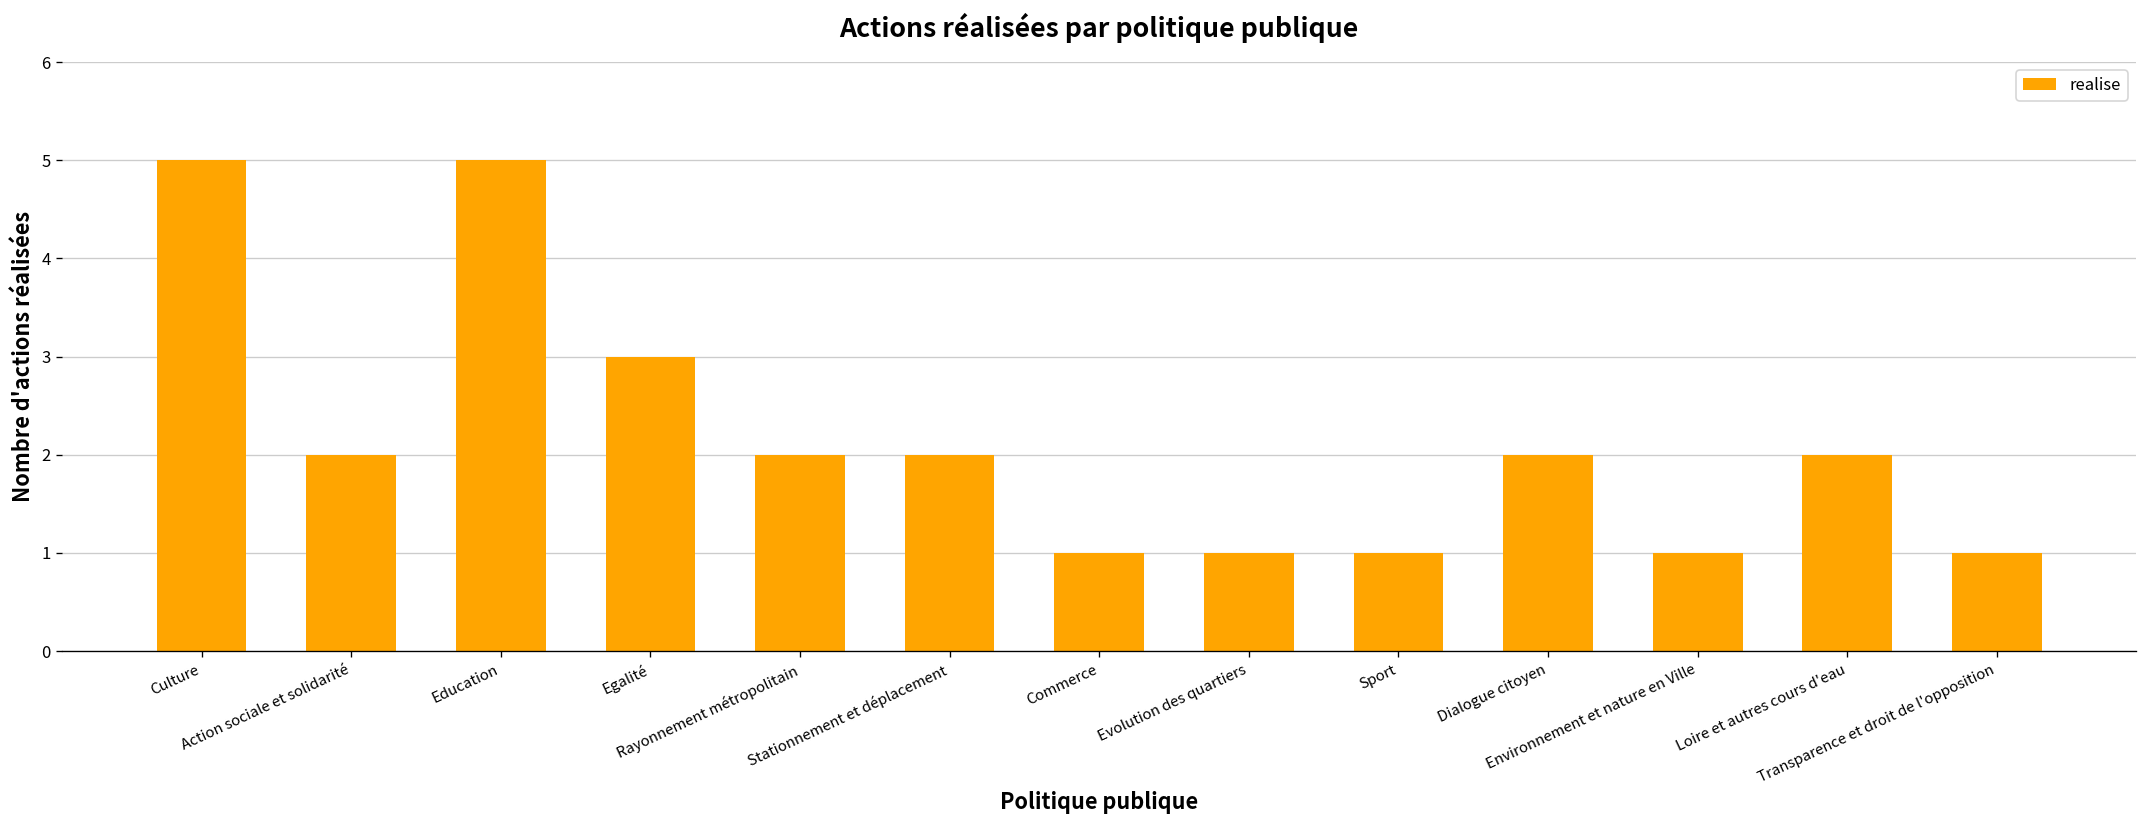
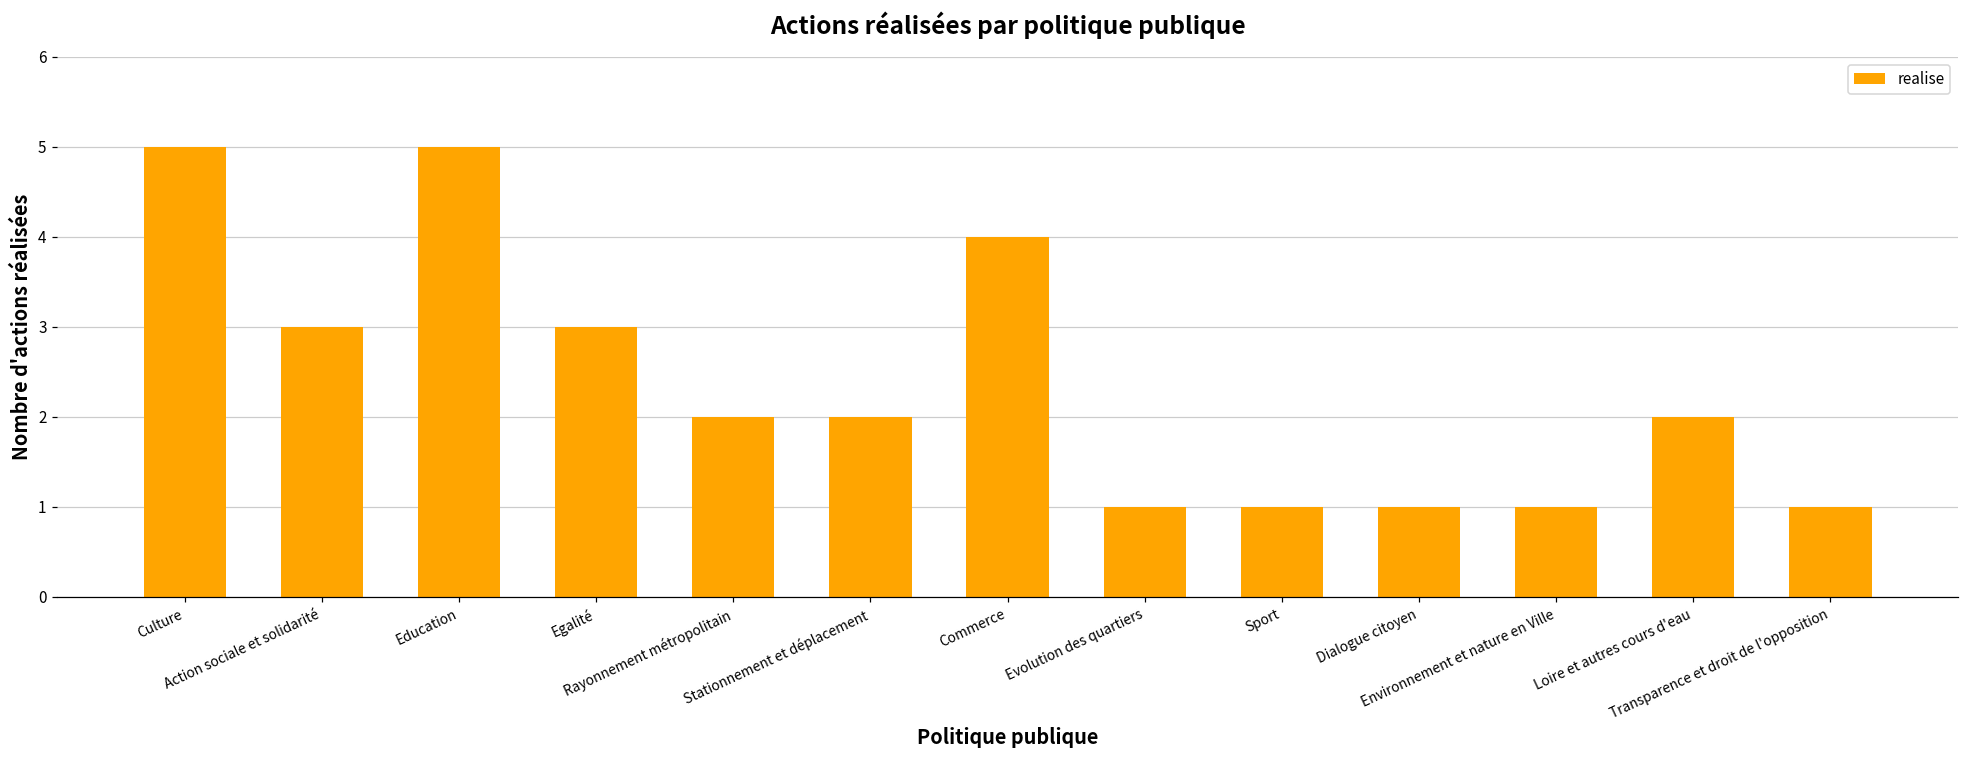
  {
    "Culture": 5,
-   "Action sociale et solidarité": 2,
+   "Action sociale et solidarité": 3,
    "Education": 5,
    "Egalité": 3,
    "Rayonnement métropolitain": 2,
    "Stationnement et déplacement": 2,
-   "Commerce": 1,
+   "Commerce": 4,
    "Evolution des quartiers": 1,
    "Sport": 1,
-   "Dialogue citoyen": 2,
+   "Dialogue citoyen": 1,
    "Environnement et nature en Ville": 1,
    "Loire et autres cours d'eau": 2,
    "Transparence et droit de l'opposition": 1
  }
